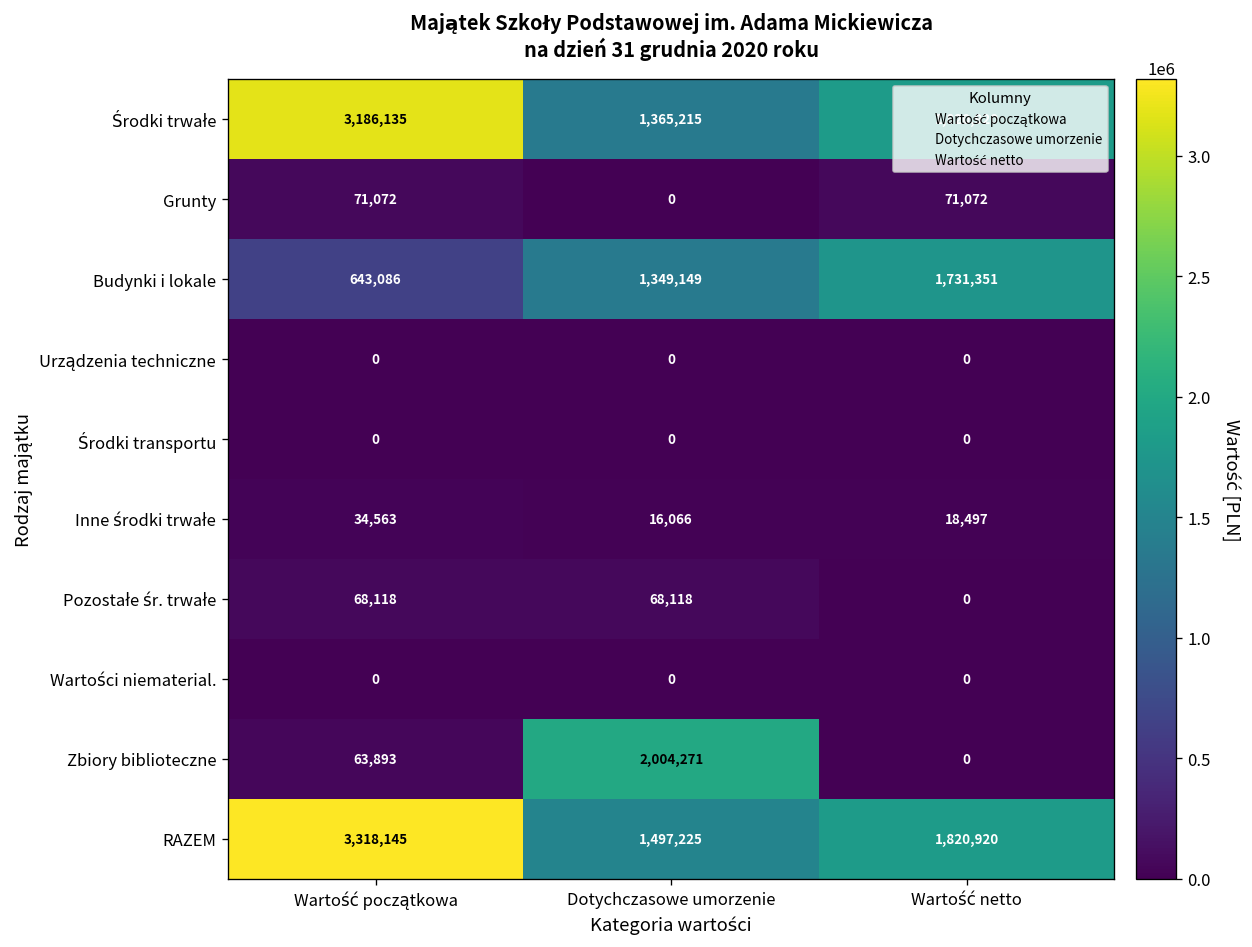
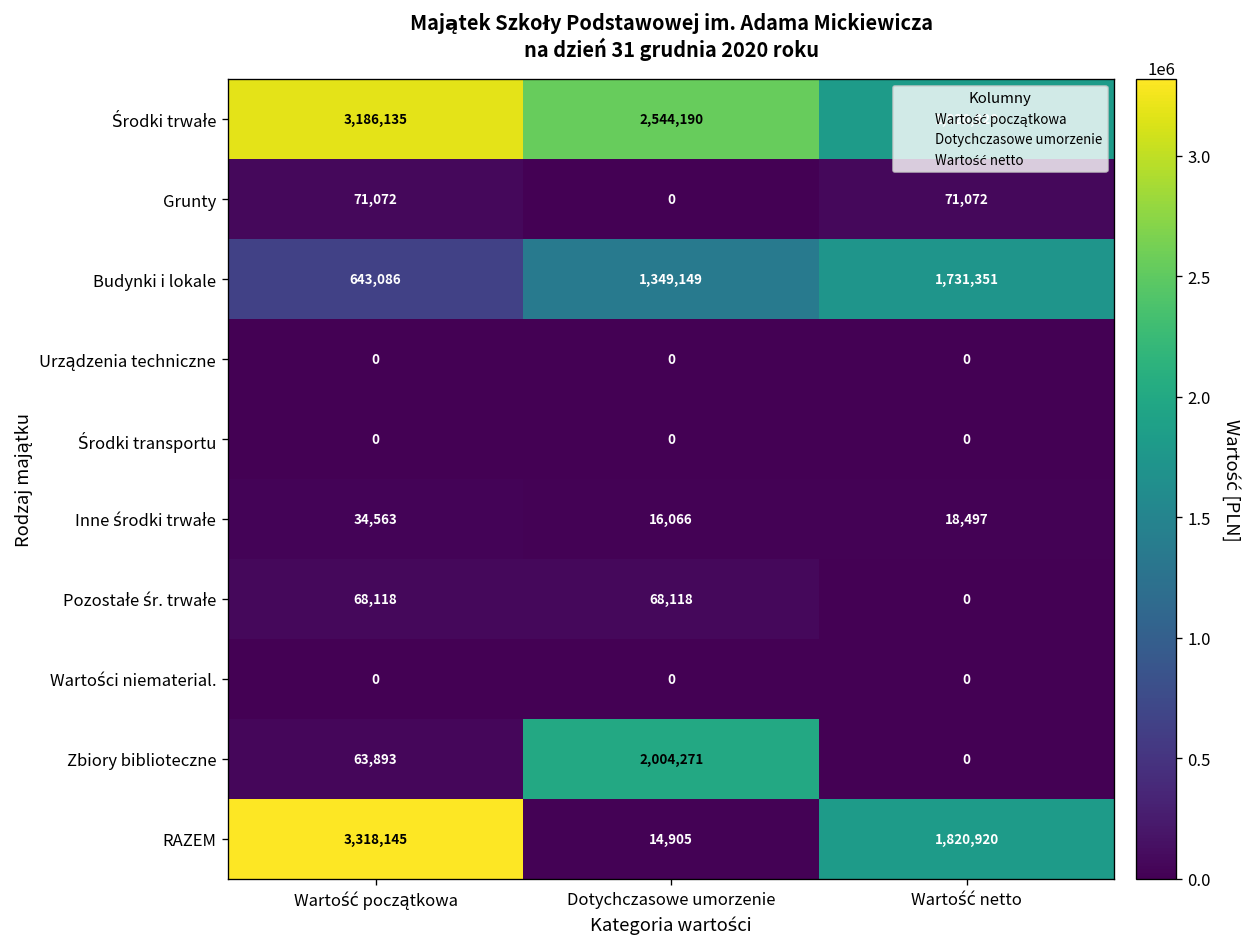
  {
    "Środki trwałe": {
      "Wartość początkowa": "3,186,135",
-     "Dotychczasowe umorzenie": "1,365,215"
+     "Dotychczasowe umorzenie": "2,544,190"
    },
    "Grunty": {
      "Wartość początkowa": "71,072",
      "Dotychczasowe umorzenie": "0",
      "Wartość netto": "71,072"
    },
    "Budynki i lokale": {
      "Wartość początkowa": "643,086",
      "Dotychczasowe umorzenie": "1,349,149",
      "Wartość netto": "1,731,351"
    },
    "Urządzenia techniczne": {
      "Wartość początkowa": "0",
      "Dotychczasowe umorzenie": "0",
      "Wartość netto": "0"
    },
    "Środki transportu": {
      "Wartość początkowa": "0",
      "Dotychczasowe umorzenie": "0",
      "Wartość netto": "0"
    },
    "Inne środki trwałe": {
      "Wartość początkowa": "34,563",
      "Dotychczasowe umorzenie": "16,066",
      "Wartość netto": "18,497"
    },
    "Pozostałe śr. trwałe": {
      "Wartość początkowa": "68,118",
      "Dotychczasowe umorzenie": "68,118",
      "Wartość netto": "0"
    },
    "Wartości niematerial.": {
      "Wartość początkowa": "0",
      "Dotychczasowe umorzenie": "0",
      "Wartość netto": "0"
    },
    "Zbiory biblioteczne": {
      "Wartość początkowa": "63,893",
      "Dotychczasowe umorzenie": "2,004,271",
      "Wartość netto": "0"
    },
    "RAZEM": {
      "Wartość początkowa": "3,318,145",
-     "Dotychczasowe umorzenie": "1,497,225",
+     "Dotychczasowe umorzenie": "14,905",
      "Wartość netto": "1,820,920"
    }
  }
